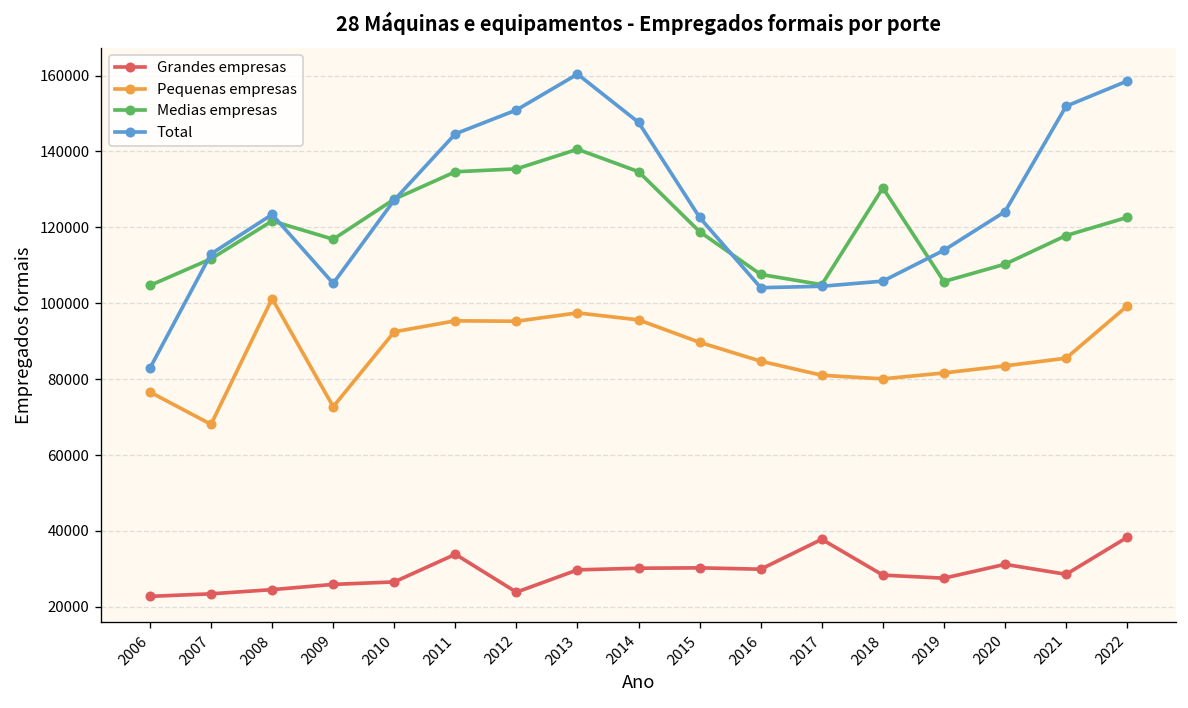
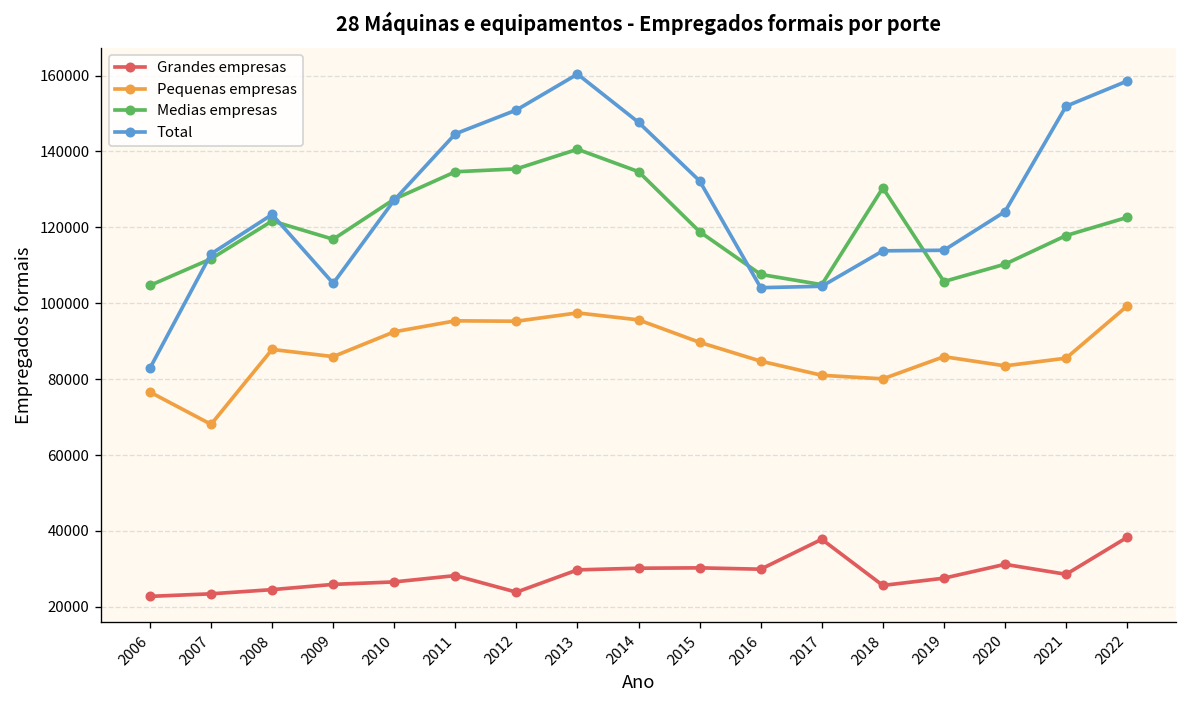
  {
    "Grandes empresas": {
      "2006": 23000,
      "2007": 23000,
      "2008": 25000,
      "2009": 26000,
      "2010": 27000,
-     "2011": 34000,
+     "2011": 28000,
      "2012": 24000,
      "2013": 30000,
      "2014": 30000,
      "2015": 30000,
      "2016": 30000,
      "2017": 38000,
-     "2018": 28000,
+     "2018": 26000,
      "2019": 28000,
      "2020": 31000,
      "2021": 29000,
      "2022": 38000
    },
    "Pequenas empresas": {
      "2006": 77000,
      "2007": 68000,
-     "2008": 101000,
-     "2009": 73000,
+     "2008": 88000,
+     "2009": 86000,
      "2010": 92000,
      "2011": 95000,
      "2012": 95000,
      "2013": 97000,
      "2014": 96000,
      "2015": 90000,
      "2016": 85000,
      "2017": 81000,
      "2018": 80000,
-     "2019": 82000,
+     "2019": 86000,
      "2020": 84000,
      "2021": 86000,
      "2022": 99000
    },
    "Medias empresas": {
      "2006": 105000,
      "2007": 112000,
      "2008": 122000,
      "2009": 117000,
      "2011": 135000,
      "2012": 135000,
      "2013": 141000,
      "2014": 135000,
      "2015": 119000,
      "2016": 108000,
      "2018": 130000,
      "2019": 106000,
      "2020": 110000,
      "2021": 118000,
      "2022": 123000
    },
    "Total": {
      "2006": 83000,
      "2007": 113000,
      "2008": 123000,
      "2009": 105000,
      "2011": 145000,
      "2012": 151000,
      "2013": 160000,
      "2014": 148000,
-     "2015": 123000,
+     "2015": 132000,
      "2016": 104000,
-     "2018": 106000,
+     "2018": 114000,
      "2019": 114000,
      "2020": 124000,
      "2021": 152000,
      "2022": 159000
    }
  }
